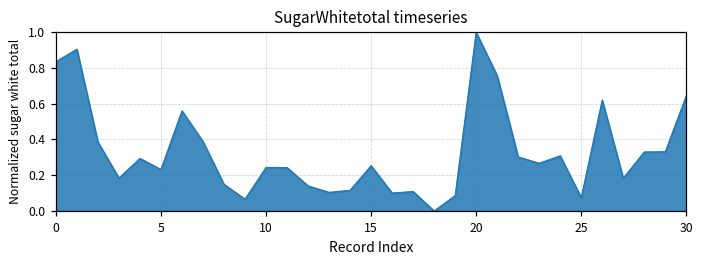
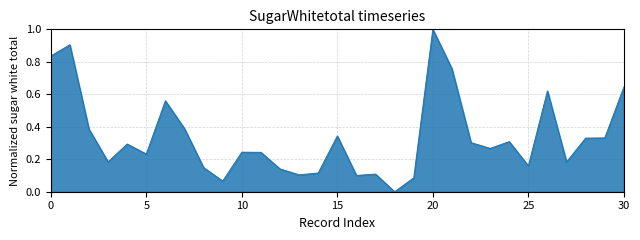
  {
    "0": 0.84,
    "5": 0.23,
    "10": 0.24,
-   "15": 0.25,
+   "15": 0.34,
    "20": 1.00,
-   "25": 0.07,
+   "25": 0.16,
    "30": 0.64
  }
